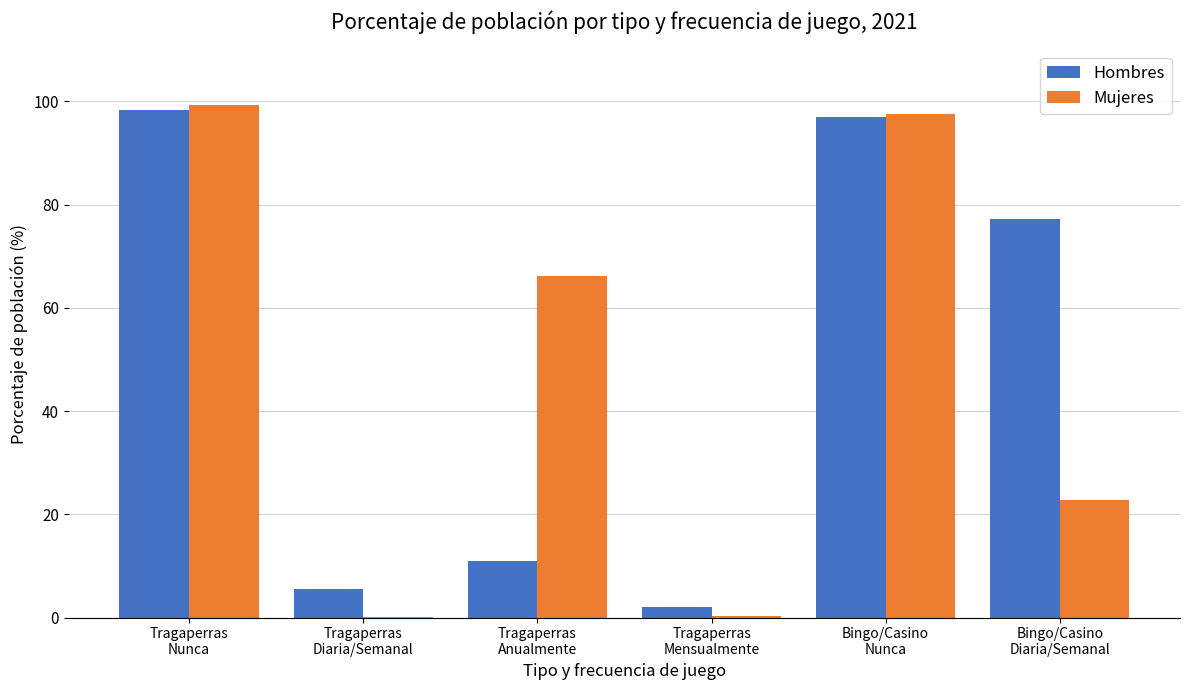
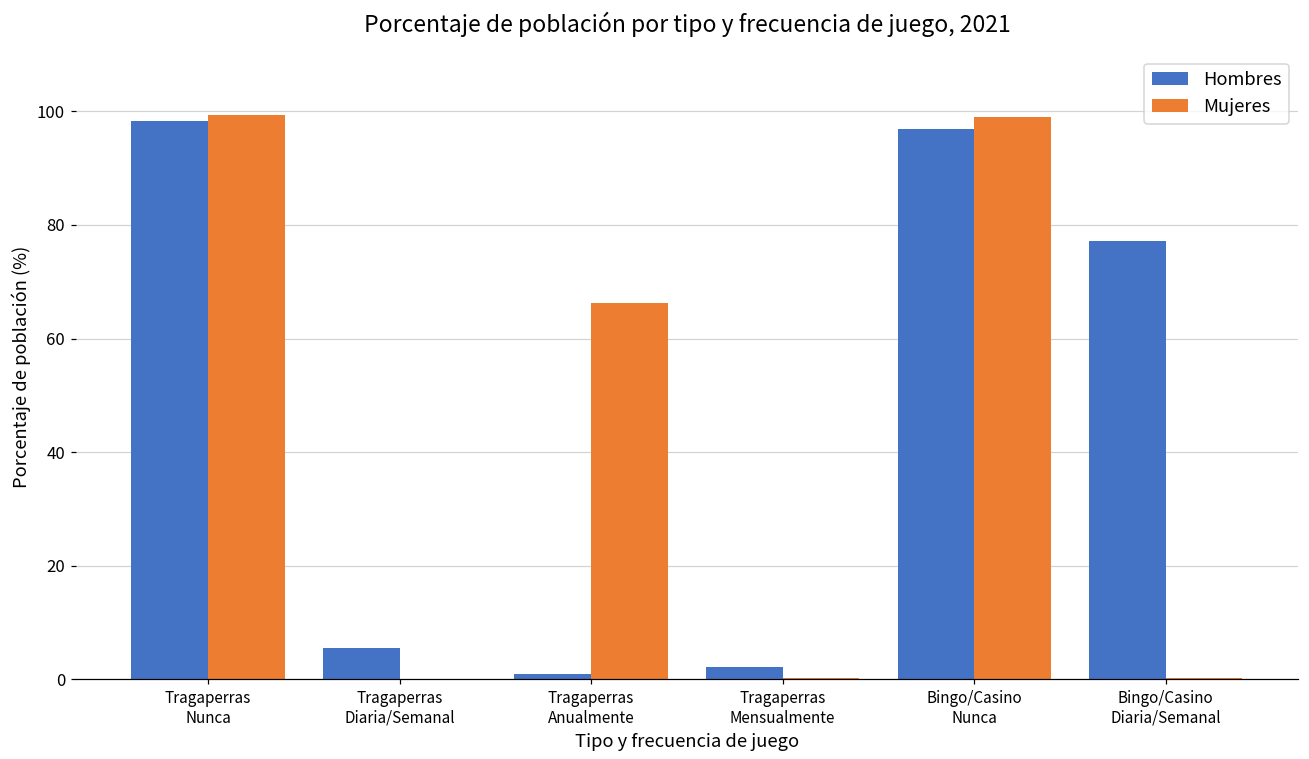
  {
    "Hombres": {
      "Tragaperras Nunca": 98,
      "Tragaperras Diaria/Semanal": 6,
-     "Tragaperras Anualmente": 11,
+     "Tragaperras Anualmente": 1,
      "Tragaperras Mensualmente": 2,
      "Bingo/Casino Nunca": 97,
      "Bingo/Casino Diaria/Semanal": 77
    },
    "Mujeres": {
      "Tragaperras Nunca": 99,
      "Tragaperras Anualmente": 66,
-     "Bingo/Casino Nunca": 97,
-     "Bingo/Casino Diaria/Semanal": 23
+     "Bingo/Casino Nunca": 99,
+     "Bingo/Casino Diaria/Semanal": 0
    }
  }
